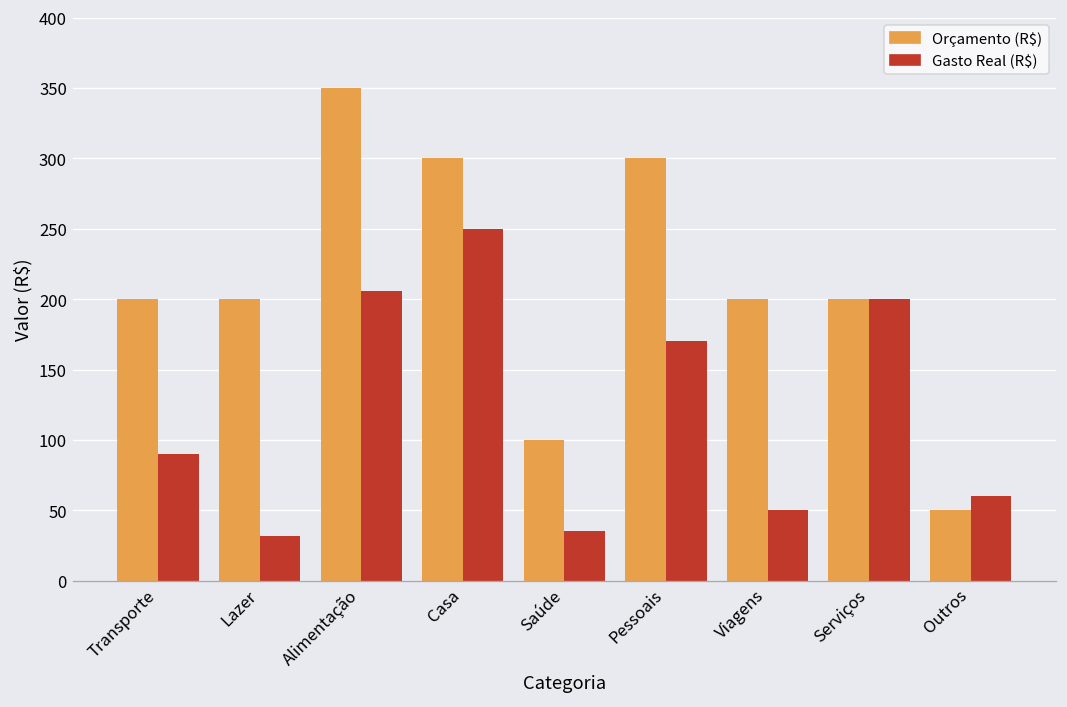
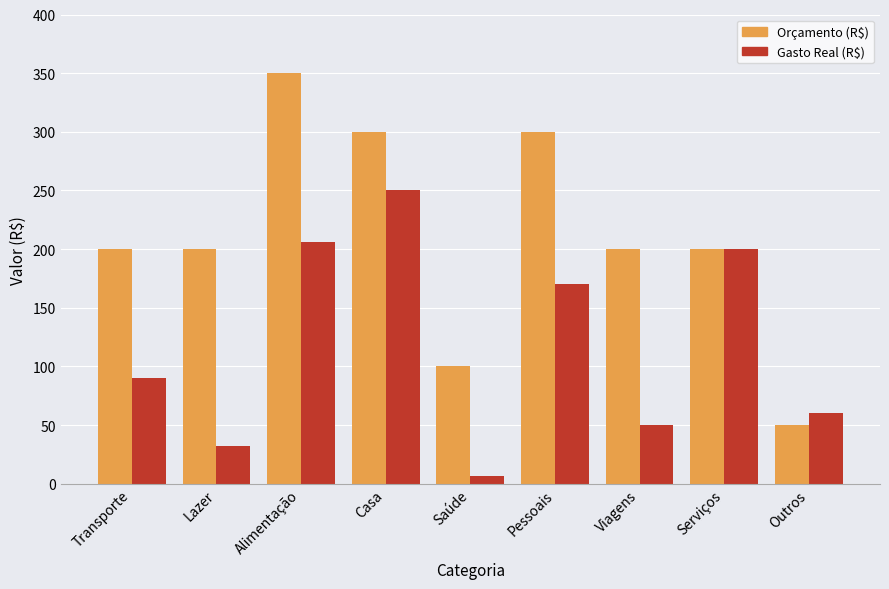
  {
    "Orçamento (R$)": {
      "Transporte": 200,
      "Lazer": 200,
      "Alimentação": 350,
      "Casa": 300,
      "Saúde": 100,
      "Pessoais": 300,
      "Viagens": 200,
      "Serviços": 200,
      "Outros": 50
    },
    "Gasto Real (R$)": {
      "Transporte": 90,
      "Lazer": 32,
      "Alimentação": 206,
      "Casa": 250,
-     "Saúde": 35,
+     "Saúde": 7,
      "Pessoais": 170,
      "Viagens": 50,
      "Serviços": 200,
      "Outros": 60
    }
  }
